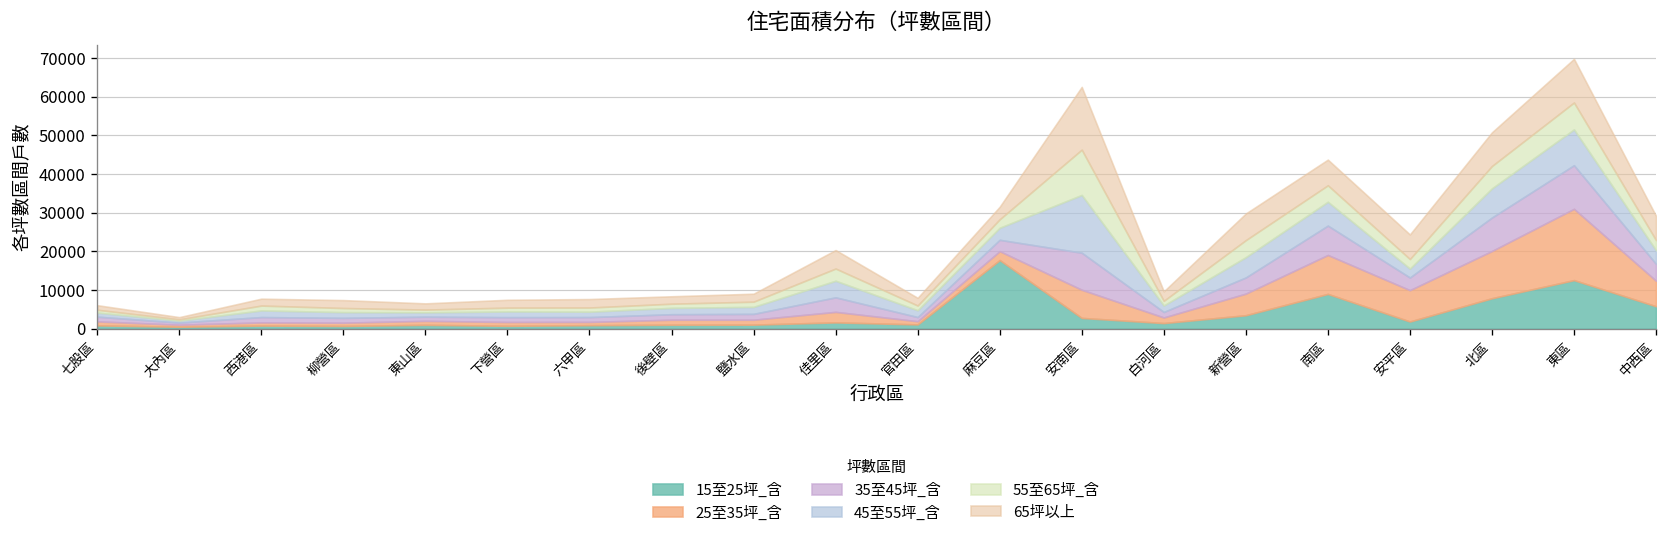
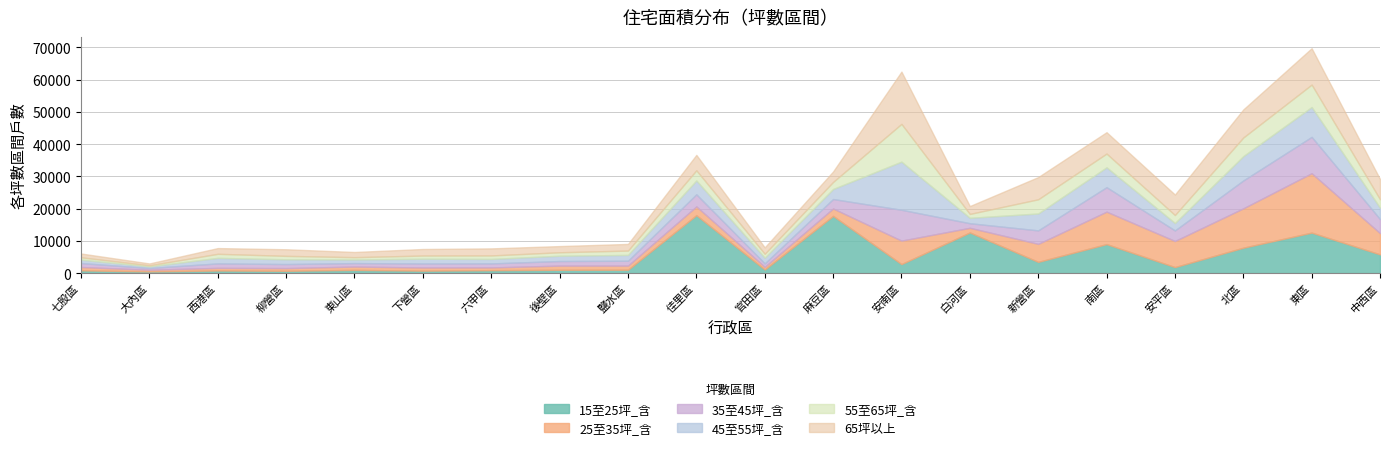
  {
    "15至25坪_含": {
      "七股區": 1000,
      "西港區": 1000,
      "東山區": 1000,
      "六甲區": 1000,
      "後壁區": 1000,
      "鹽水區": 1000,
-     "佳里區": 2000,
+     "佳里區": 18000,
      "官田區": 1000,
      "麻豆區": 18000,
      "安南區": 3000,
-     "白河區": 1000,
+     "白河區": 13000,
      "新營區": 3000,
      "南區": 9000,
      "安平區": 2000,
      "北區": 8000,
      "東區": 13000,
      "中西區": 6000
    }
  }
